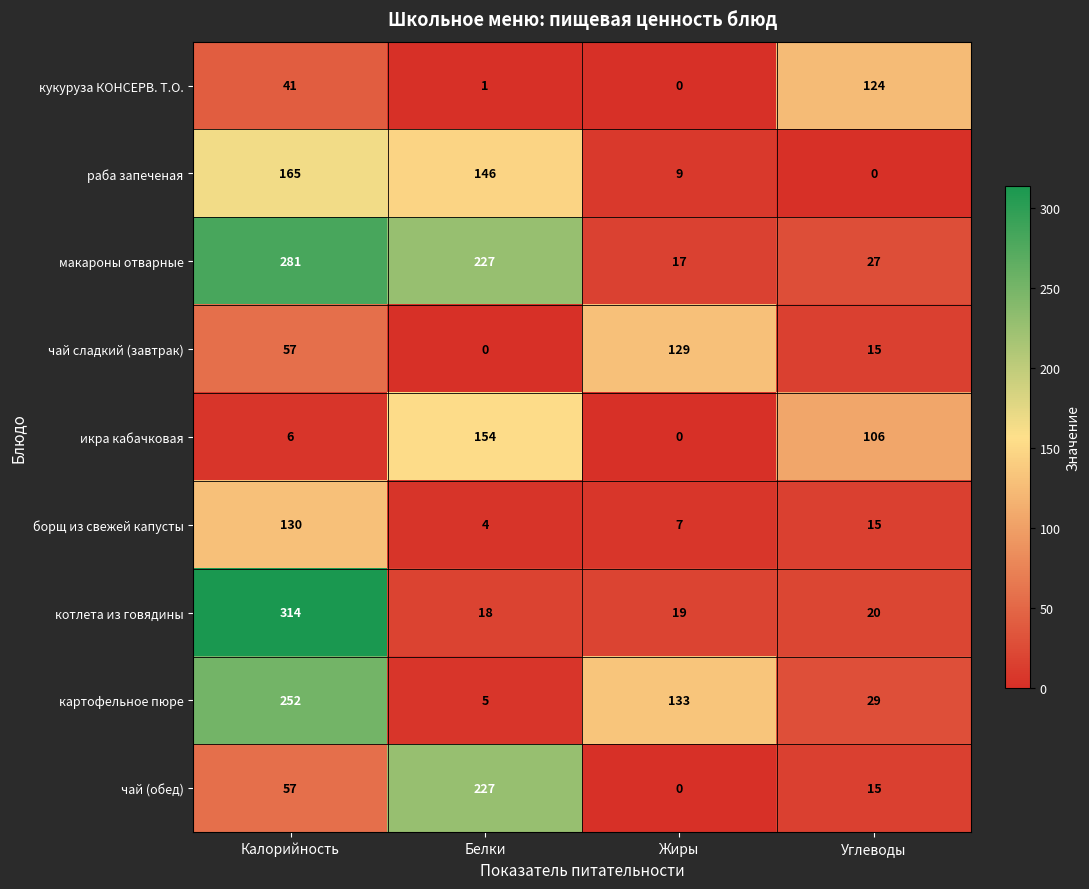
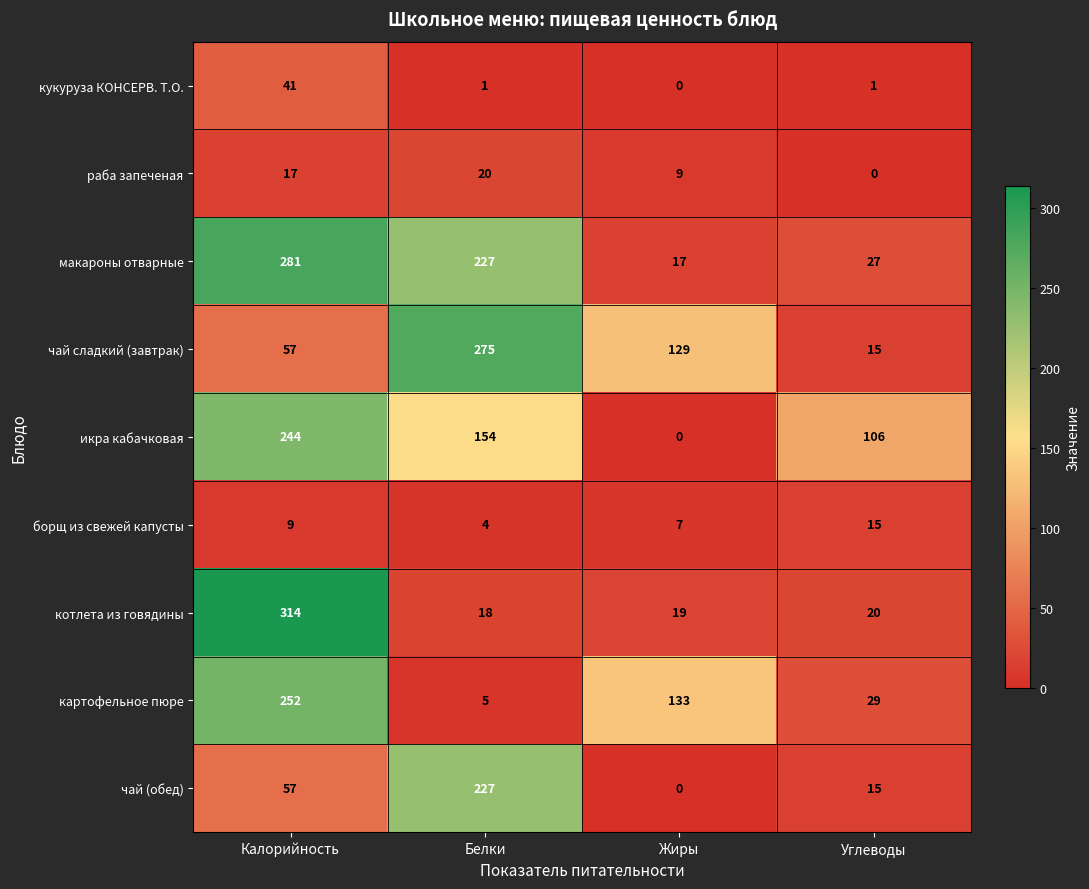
  {
    "кукуруза КОНСЕРВ. Т.О.": {
      "Калорийность": 41,
      "Белки": 1,
      "Жиры": 0,
-     "Углеводы": 124
+     "Углеводы": 1
    },
    "раба запеченая": {
-     "Калорийность": 165,
-     "Белки": 146,
+     "Калорийность": 17,
+     "Белки": 20,
      "Жиры": 9,
      "Углеводы": 0
    },
    "макароны отварные": {
      "Калорийность": 281,
      "Белки": 227,
      "Жиры": 17,
      "Углеводы": 27
    },
    "чай сладкий (завтрак)": {
      "Калорийность": 57,
-     "Белки": 0,
+     "Белки": 275,
      "Жиры": 129,
      "Углеводы": 15
    },
    "икра кабачковая": {
-     "Калорийность": 6,
+     "Калорийность": 244,
      "Белки": 154,
      "Жиры": 0,
      "Углеводы": 106
    },
    "борщ из свежей капусты": {
-     "Калорийность": 130,
+     "Калорийность": 9,
      "Белки": 4,
      "Жиры": 7,
      "Углеводы": 15
    },
    "котлета из говядины": {
      "Калорийность": 314,
      "Белки": 18,
      "Жиры": 19,
      "Углеводы": 20
    },
    "картофельное пюре": {
      "Калорийность": 252,
      "Белки": 5,
      "Жиры": 133,
      "Углеводы": 29
    },
    "чай (обед)": {
      "Калорийность": 57,
      "Белки": 227,
      "Жиры": 0,
      "Углеводы": 15
    }
  }
